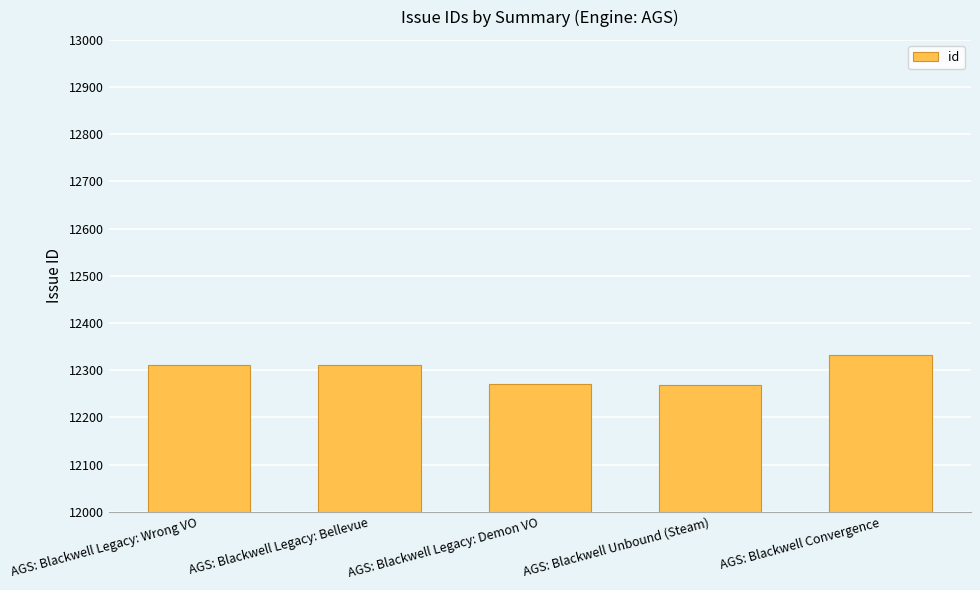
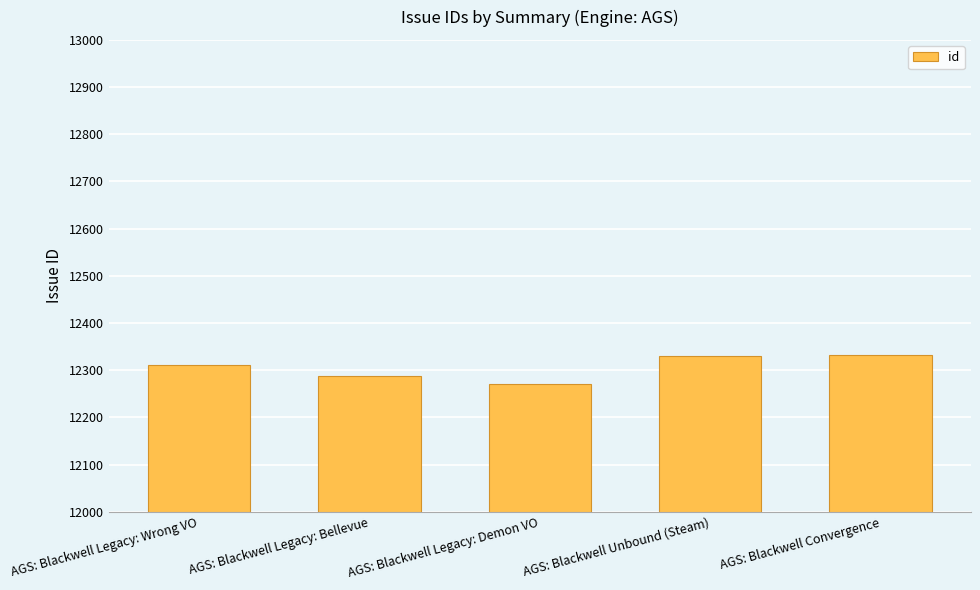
  {
    "AGS: Blackwell Legacy: Wrong VO": 12310,
-   "AGS: Blackwell Legacy: Bellevue": 12310,
+   "AGS: Blackwell Legacy: Bellevue": 12290,
    "AGS: Blackwell Legacy: Demon VO": 12270,
-   "AGS: Blackwell Unbound (Steam)": 12270,
+   "AGS: Blackwell Unbound (Steam)": 12330,
    "AGS: Blackwell Convergence": 12330
  }
